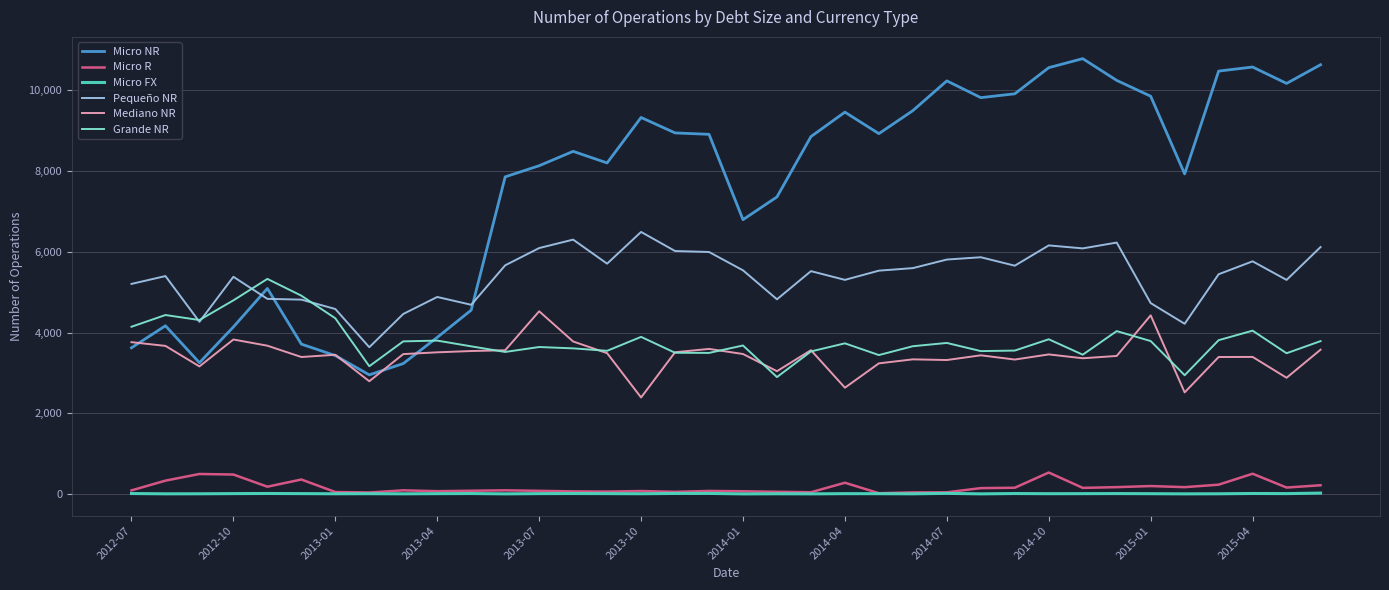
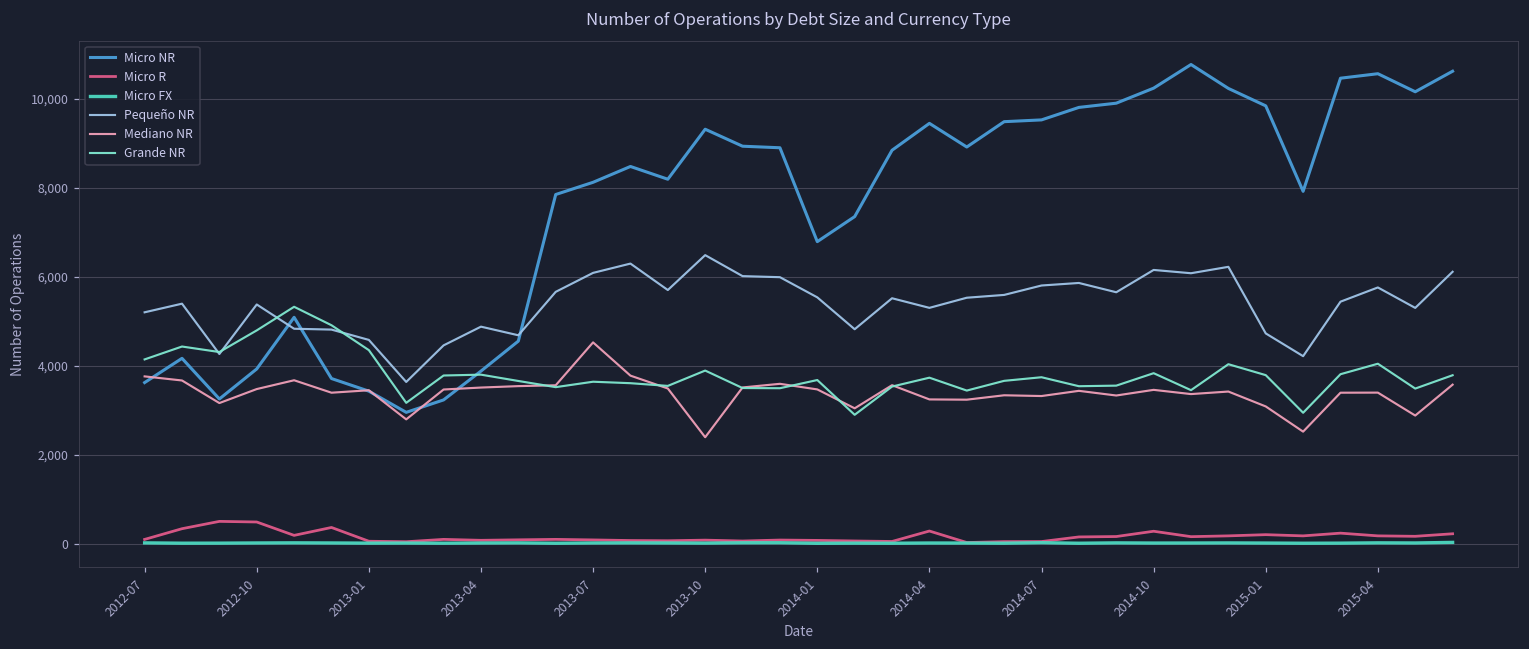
  {
    "Micro NR": {
      "2012-07": "3,600",
-     "2012-10": "4,100",
+     "2012-10": "3,900",
      "2013-04": "3,900",
      "2013-07": "8,100",
      "2013-10": "9,300",
      "2014-01": "6,800",
      "2014-04": "9,500",
-     "2014-07": "10,200",
-     "2014-10": "10,600",
+     "2014-07": "9,500",
+     "2014-10": "10,200",
      "2015-01": "9,800",
      "2015-04": "10,600"
    },
    "Micro R": {
      "2012-07": "100",
      "2012-10": "500",
      "2013-07": "100",
      "2013-10": "100",
      "2014-01": "100",
      "2014-04": "300",
-     "2014-10": "500",
+     "2014-10": "300",
      "2015-01": "200",
-     "2015-04": "500"
+     "2015-04": "200"
    },
    "Mediano NR": {
      "2012-07": "3,800",
-     "2012-10": "3,800",
+     "2012-10": "3,500",
      "2013-04": "3,500",
      "2013-07": "4,500",
      "2013-10": "2,400",
      "2014-01": "3,500",
-     "2014-04": "2,600",
+     "2014-04": "3,200",
      "2014-07": "3,300",
      "2014-10": "3,500",
-     "2015-01": "4,400",
+     "2015-01": "3,100",
      "2015-04": "3,400"
    }
  }
